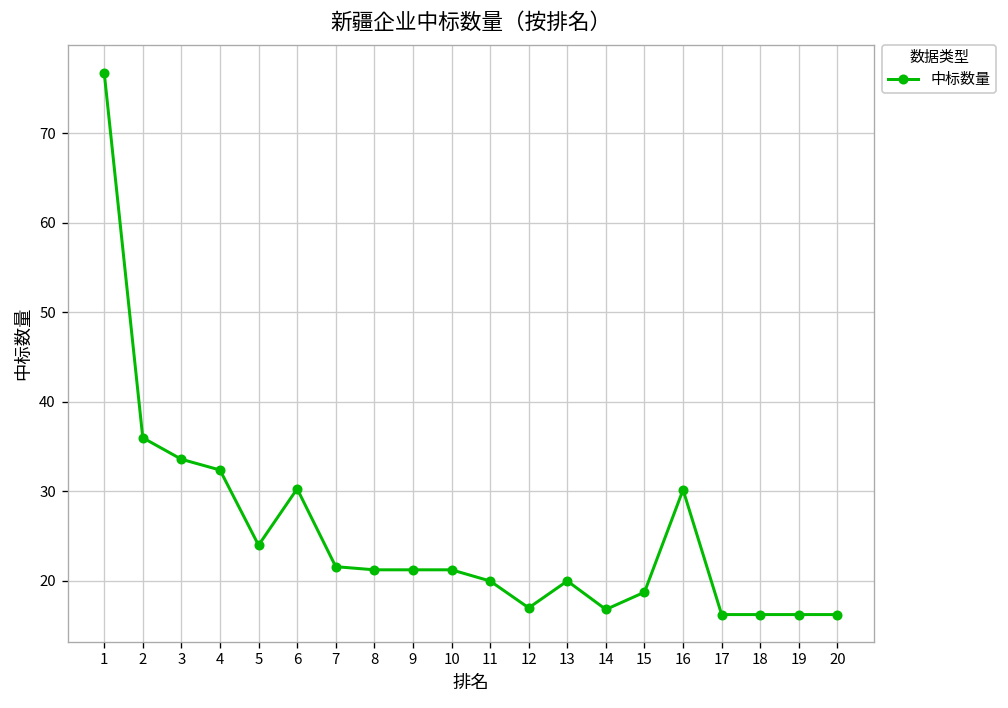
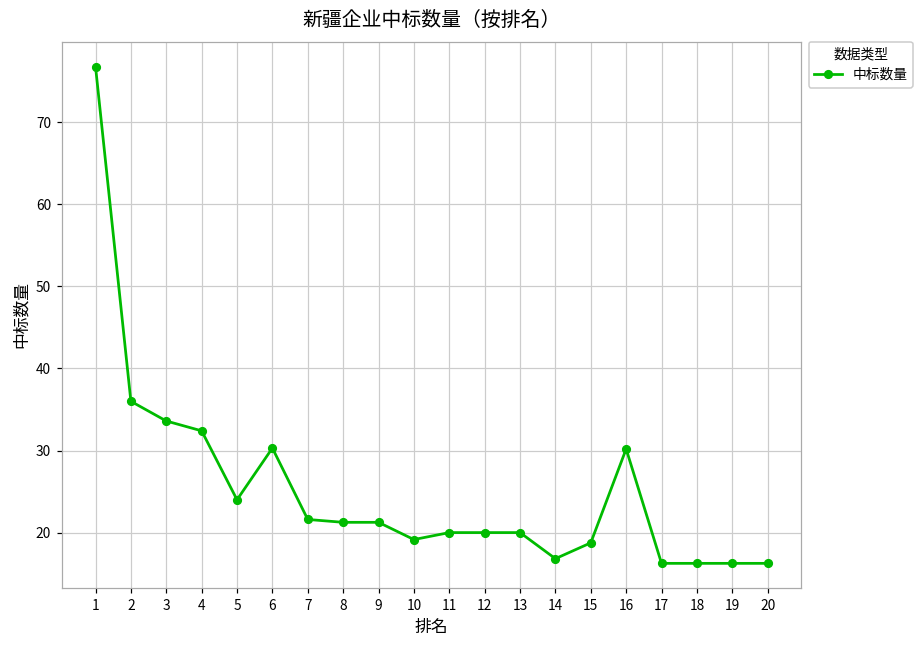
  {
    "1": 77,
    "2": 36,
    "3": 34,
    "4": 32,
    "5": 24,
    "6": 30,
    "7": 22,
    "8": 21,
    "9": 21,
-   "10": 21,
+   "10": 19,
    "11": 20,
-   "12": 17,
+   "12": 20,
    "13": 20,
    "14": 17,
    "15": 19,
    "16": 30,
    "17": 16,
    "18": 16,
    "19": 16,
    "20": 16
  }
